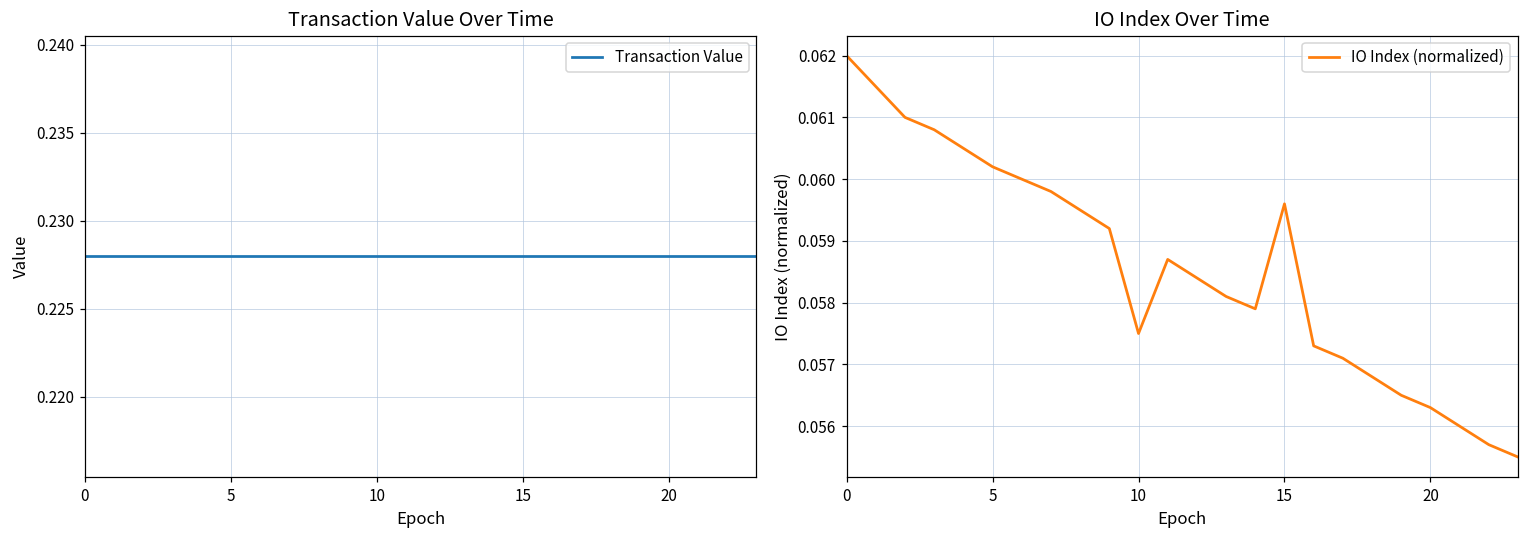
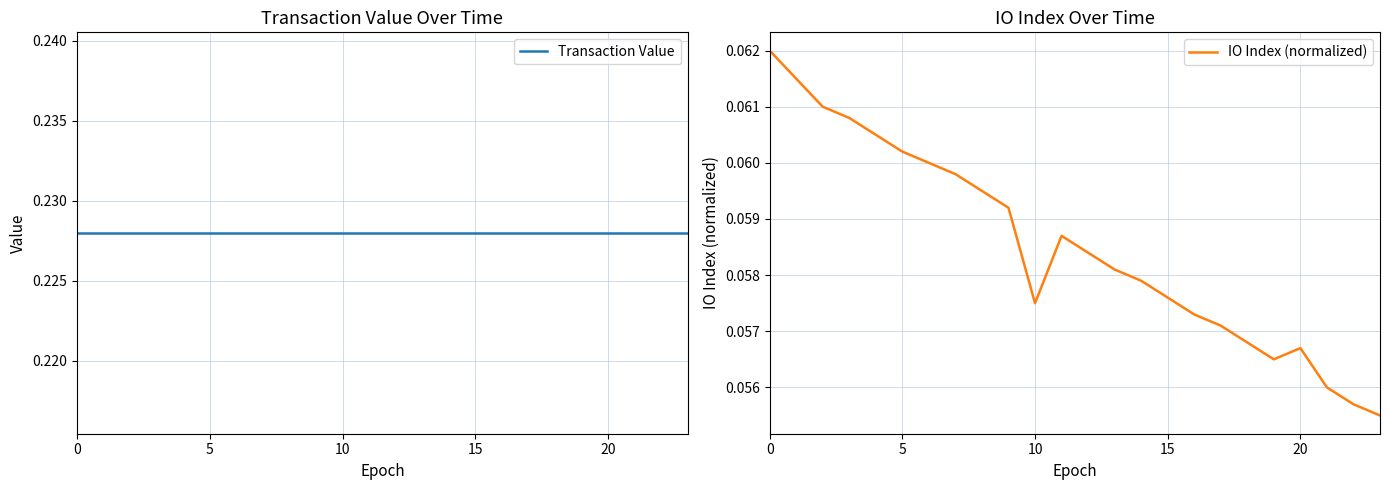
  {
    "Transaction Value Over Time": {
      "0": 0.2280,
      "5": 0.2280,
      "10": 0.2280,
      "15": 0.2280,
      "20": 0.2280
    },
    "IO Index Over Time": {
      "0": 0.0620,
      "5": 0.0602,
      "10": 0.0575,
-     "15": 0.0596,
-     "20": 0.0563
+     "15": 0.0576,
+     "20": 0.0567
    }
  }
